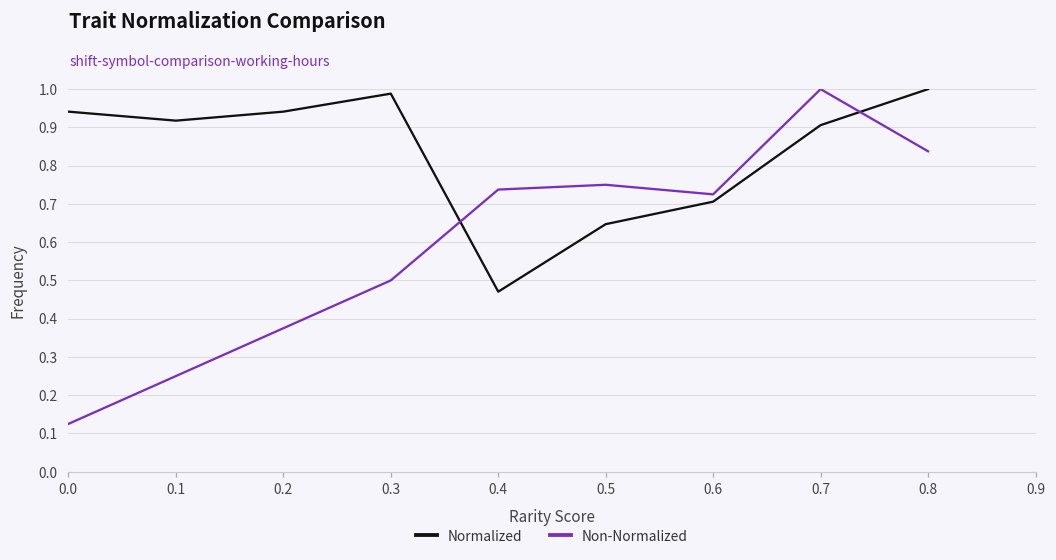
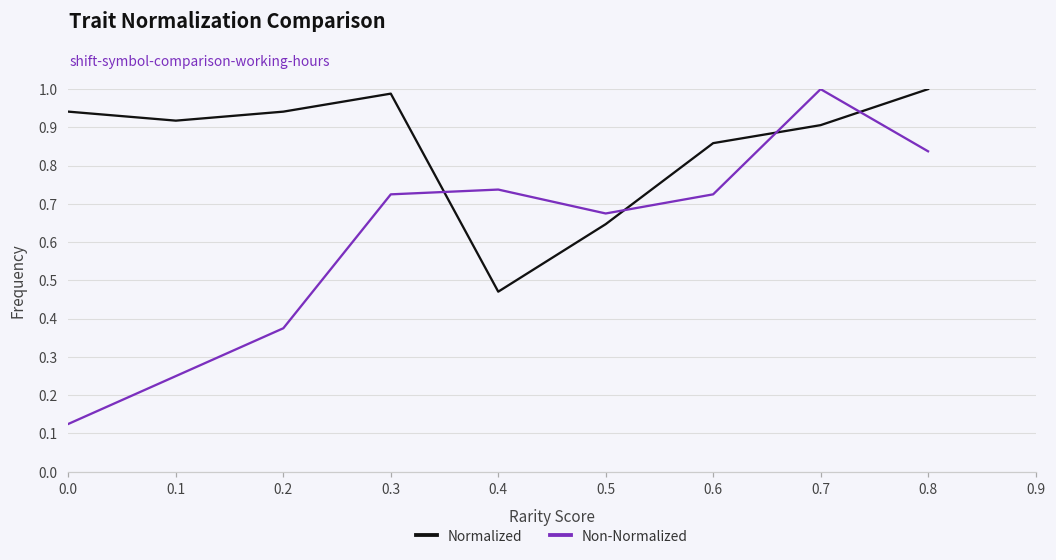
  {
    "Normalized": {
      "0.0": 0.94,
      "0.1": 0.92,
      "0.2": 0.94,
      "0.3": 0.99,
      "0.4": 0.47,
      "0.5": 0.65,
-     "0.6": 0.71,
+     "0.6": 0.86,
      "0.7": 0.91,
      "0.8": 1.00
    },
    "Non-Normalized": {
      "0.0": 0.13,
      "0.1": 0.25,
      "0.2": 0.38,
-     "0.3": 0.50,
+     "0.3": 0.73,
      "0.4": 0.74,
-     "0.5": 0.75,
+     "0.5": 0.68,
      "0.6": 0.73,
      "0.7": 1.00,
      "0.8": 0.84
    }
  }
